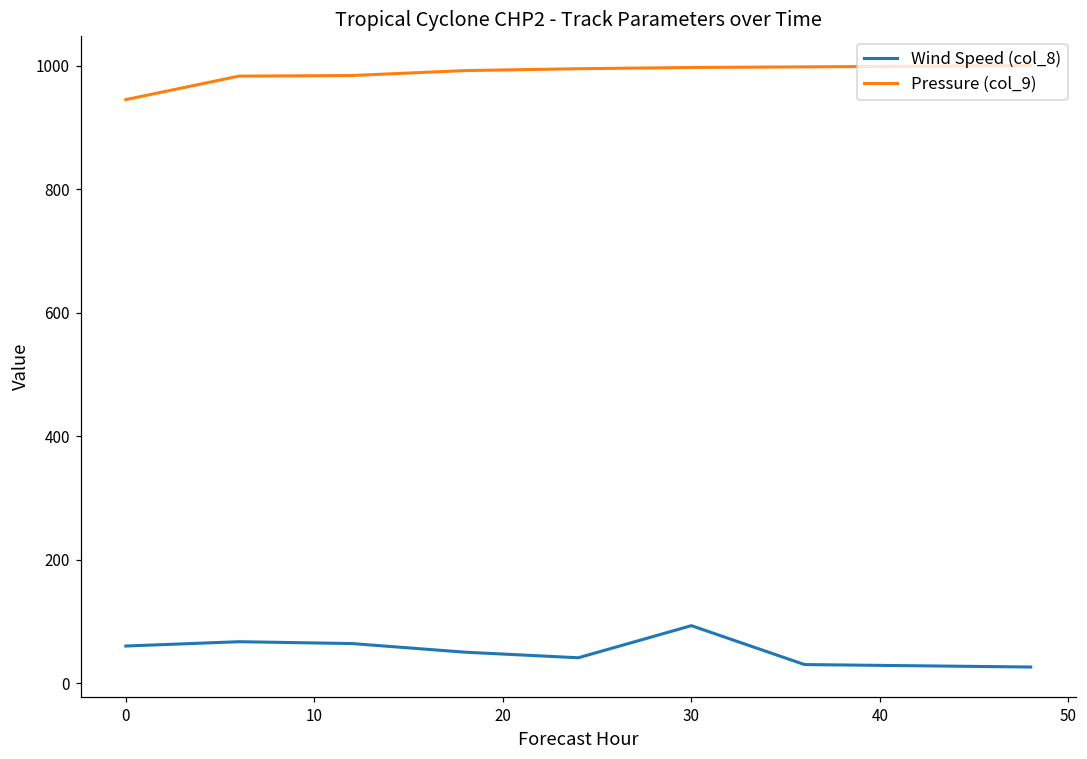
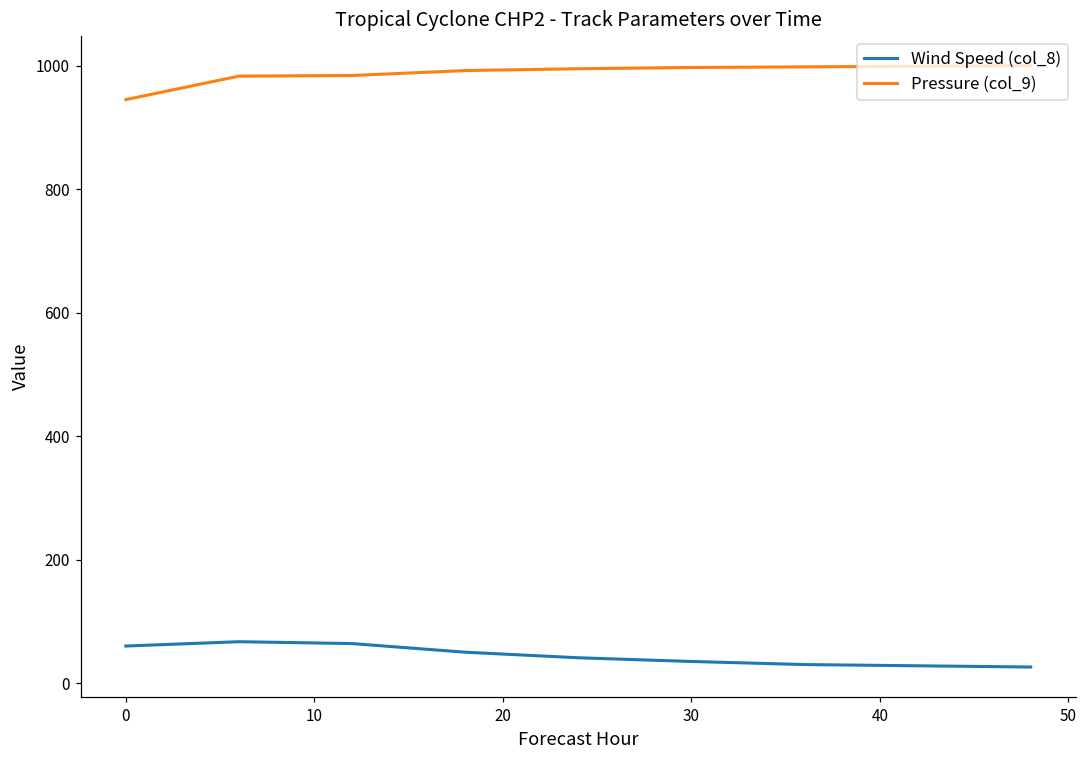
  {
    "Wind Speed (col_8)": {
      "0": 60,
-     "30": 90
+     "30": 40
    },
    "Pressure (col_9)": {
      "0": 950,
      "30": 1000
    }
  }
